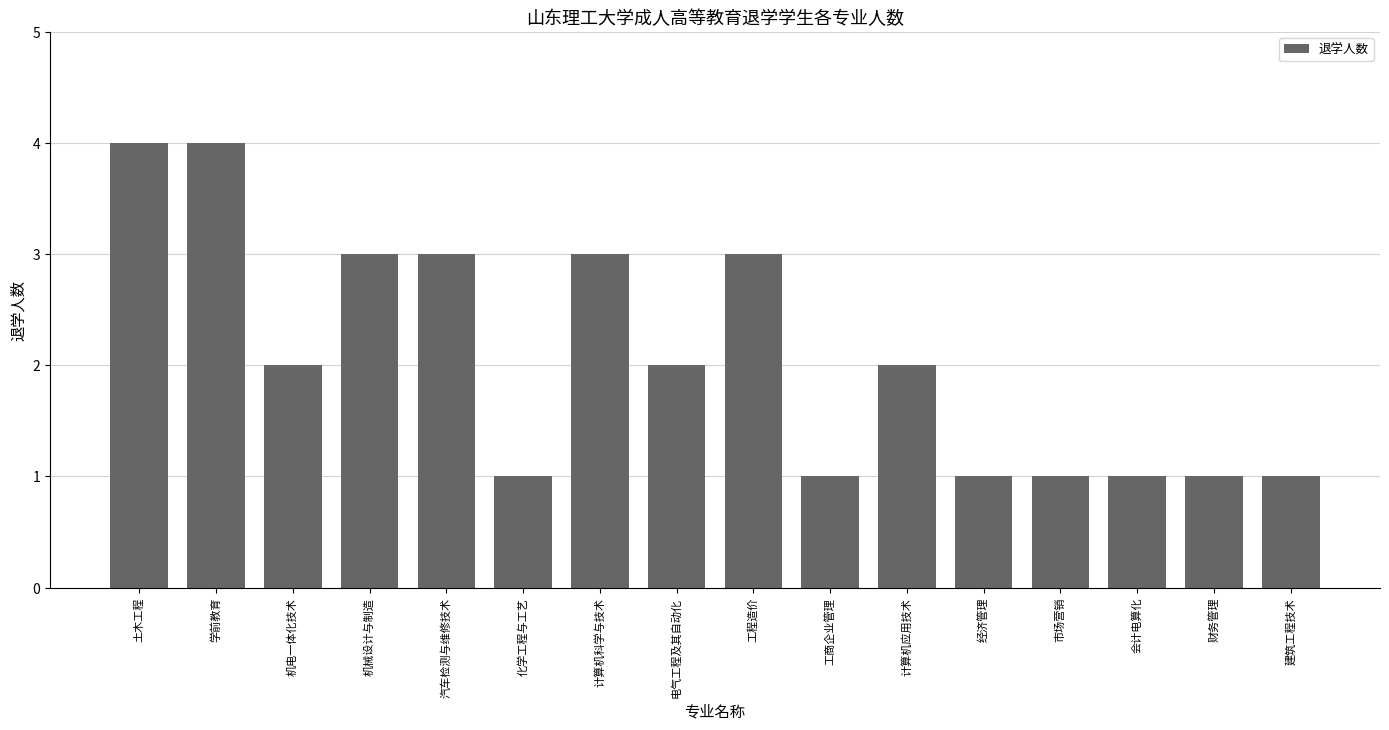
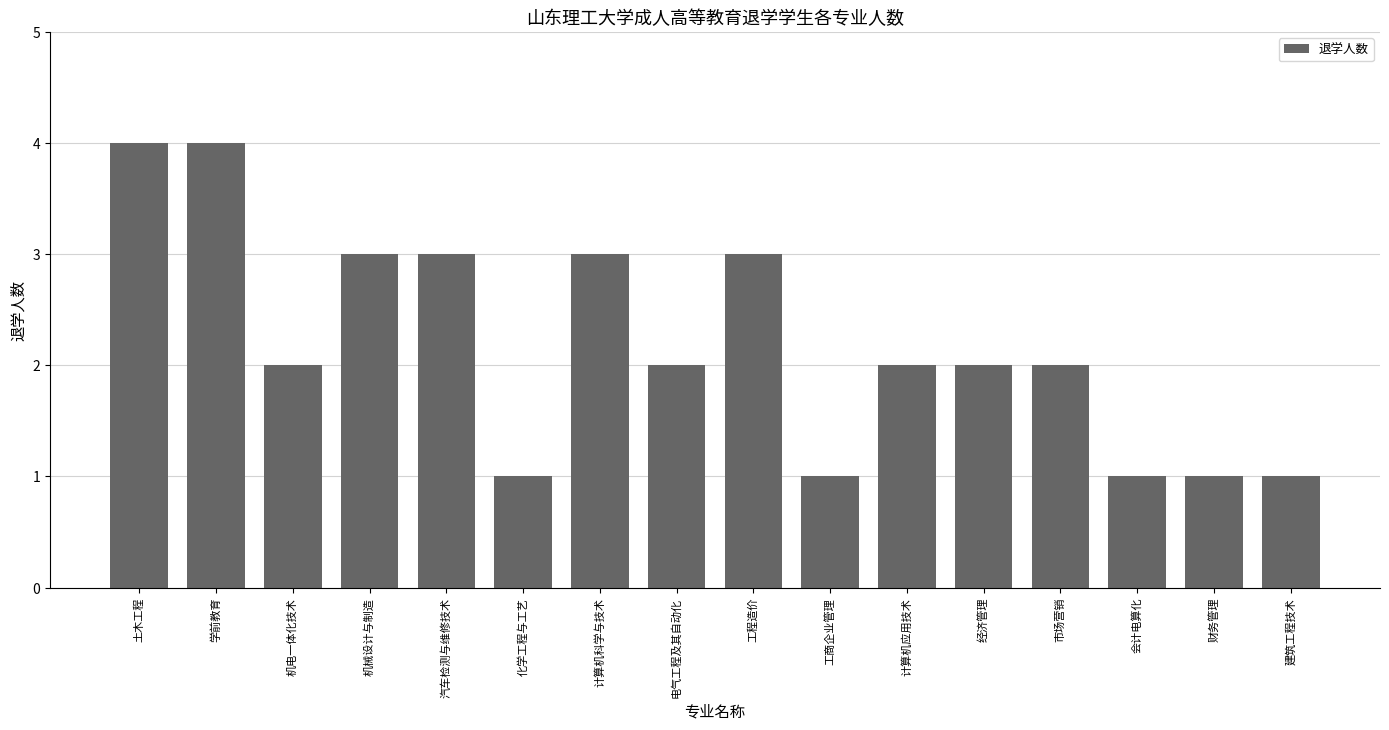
  {
    "土木工程": 4,
    "学前教育": 4,
    "机电一体化技术": 2,
    "机械设计与制造": 3,
    "汽车检测与维修技术": 3,
    "化学工程与工艺": 1,
    "计算机科学与技术": 3,
    "电气工程及其自动化": 2,
    "工程造价": 3,
    "工商企业管理": 1,
    "计算机应用技术": 2,
-   "经济管理": 1,
-   "市场营销": 1,
+   "经济管理": 2,
+   "市场营销": 2,
    "会计电算化": 1,
    "财务管理": 1,
    "建筑工程技术": 1
  }
